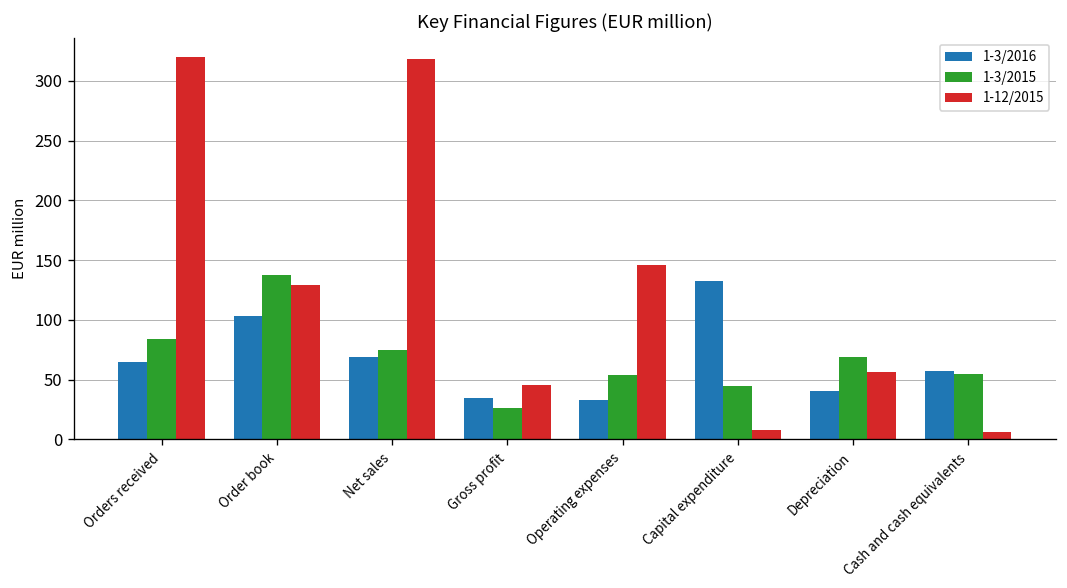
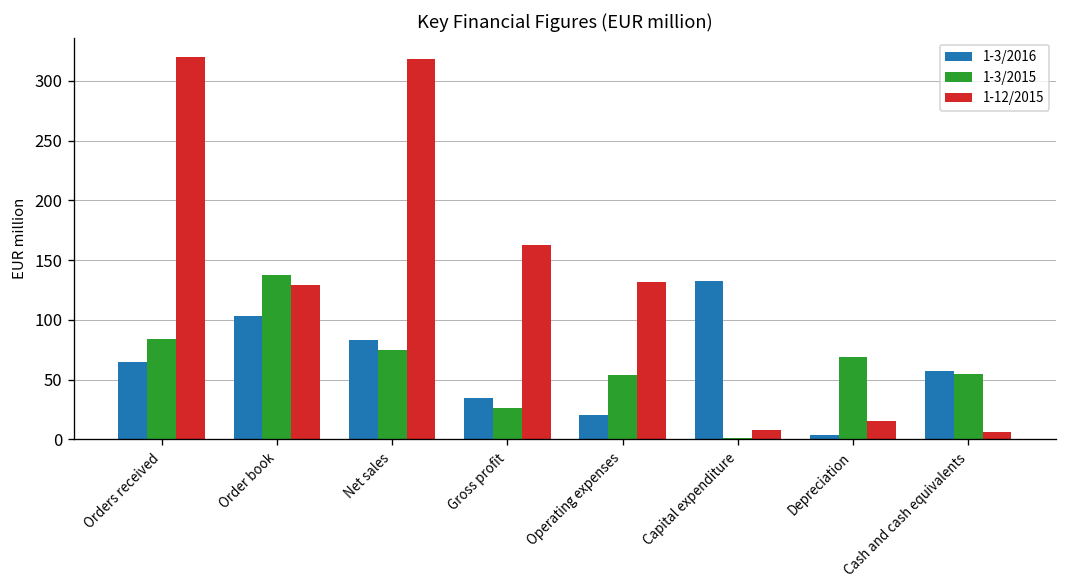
  {
    "1-3/2016": {
      "Orders received": 60,
      "Order book": 100,
-     "Net sales": 70,
+     "Net sales": 80,
      "Gross profit": 40,
-     "Operating expenses": 30,
+     "Operating expenses": 20,
      "Capital expenditure": 130,
-     "Depreciation": 40,
+     "Depreciation": 0,
      "Cash and cash equivalents": 60
    },
    "1-3/2015": {
      "Orders received": 80,
      "Order book": 140,
      "Net sales": 80,
      "Gross profit": 30,
      "Operating expenses": 50,
-     "Capital expenditure": 40,
+     "Capital expenditure": 0,
      "Depreciation": 70,
      "Cash and cash equivalents": 50
    },
    "1-12/2015": {
      "Orders received": 320,
      "Order book": 130,
      "Net sales": 320,
-     "Gross profit": 50,
-     "Operating expenses": 150,
+     "Gross profit": 160,
+     "Operating expenses": 130,
      "Capital expenditure": 10,
-     "Depreciation": 60,
+     "Depreciation": 20,
      "Cash and cash equivalents": 10
    }
  }
